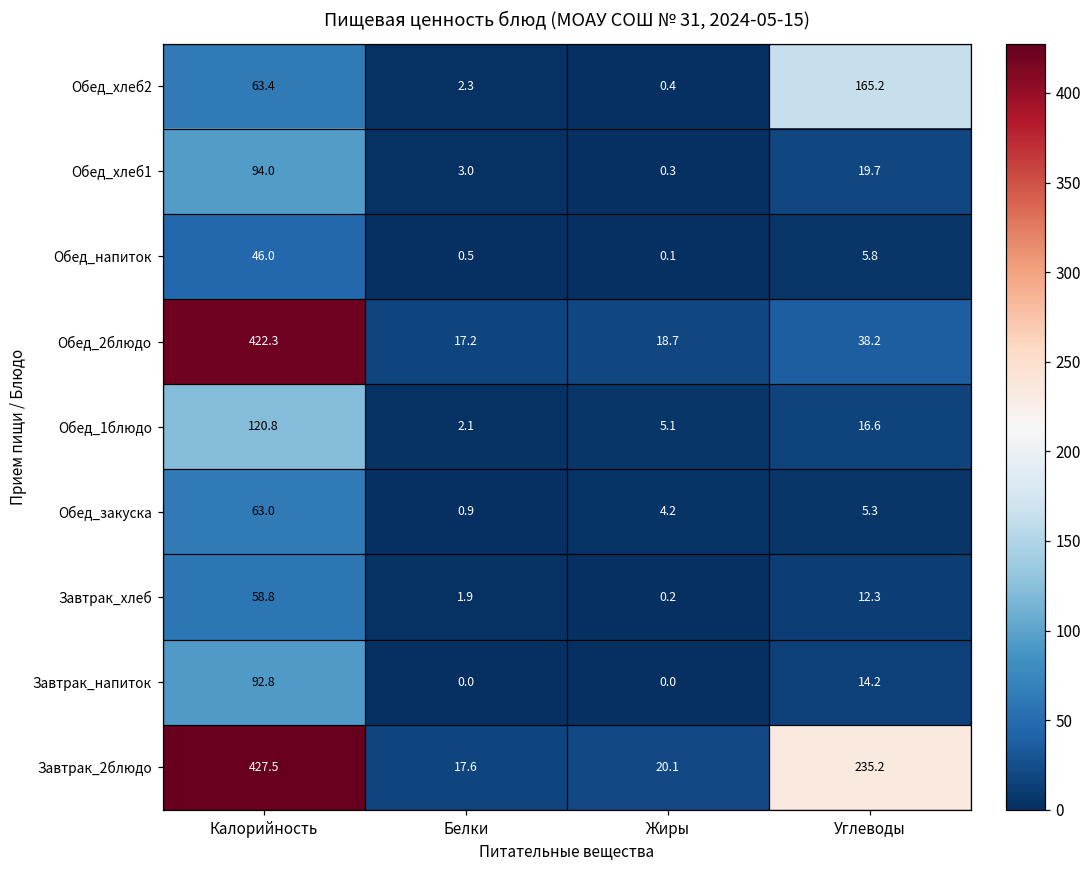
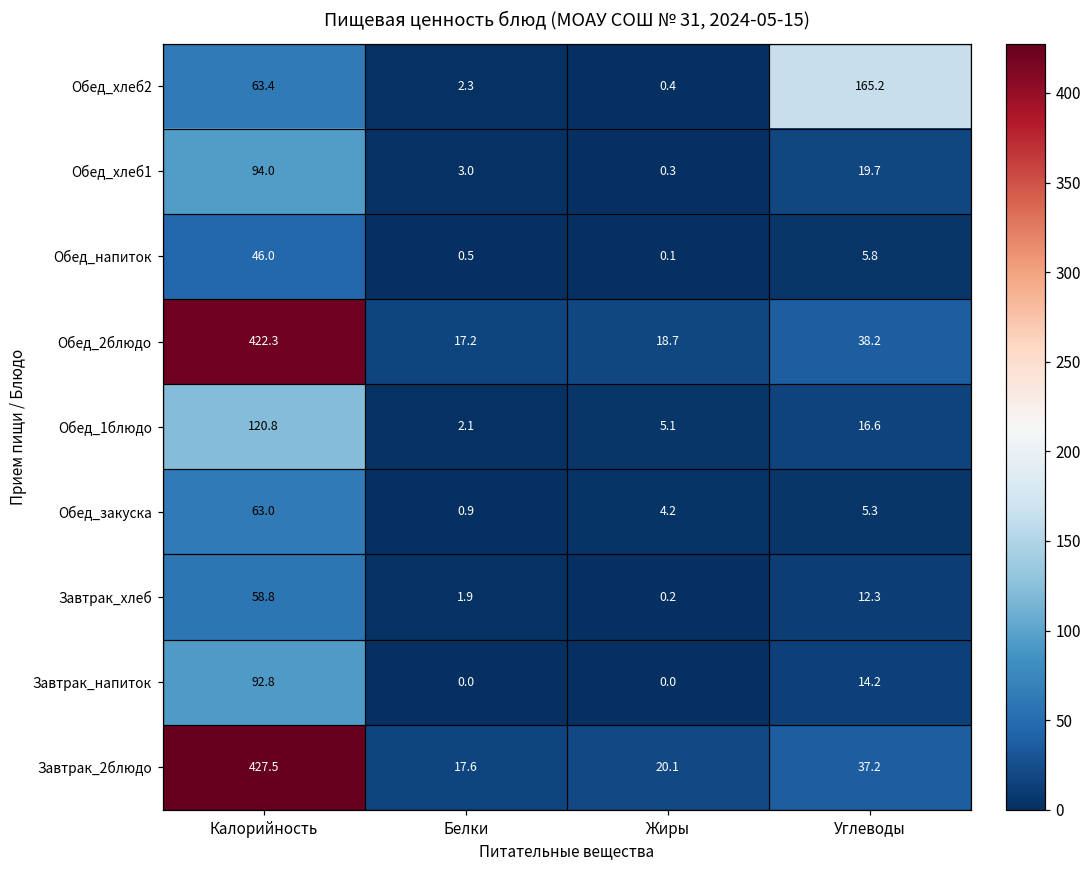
  {
    "Обед_хлеб2": {
      "Калорийность": 63.4,
      "Белки": 2.3,
      "Жиры": 0.4,
      "Углеводы": 165.2
    },
    "Обед_хлеб1": {
      "Калорийность": 94.0,
      "Белки": 3.0,
      "Жиры": 0.3,
      "Углеводы": 19.7
    },
    "Обед_напиток": {
      "Калорийность": 46.0,
      "Белки": 0.5,
      "Жиры": 0.1,
      "Углеводы": 5.8
    },
    "Обед_2блюдо": {
      "Калорийность": 422.3,
      "Белки": 17.2,
      "Жиры": 18.7,
      "Углеводы": 38.2
    },
    "Обед_1блюдо": {
      "Калорийность": 120.8,
      "Белки": 2.1,
      "Жиры": 5.1,
      "Углеводы": 16.6
    },
    "Обед_закуска": {
      "Калорийность": 63.0,
      "Белки": 0.9,
      "Жиры": 4.2,
      "Углеводы": 5.3
    },
    "Завтрак_хлеб": {
      "Калорийность": 58.8,
      "Белки": 1.9,
      "Жиры": 0.2,
      "Углеводы": 12.3
    },
    "Завтрак_напиток": {
      "Калорийность": 92.8,
      "Белки": 0.0,
      "Жиры": 0.0,
      "Углеводы": 14.2
    },
    "Завтрак_2блюдо": {
      "Калорийность": 427.5,
      "Белки": 17.6,
      "Жиры": 20.1,
-     "Углеводы": 235.2
+     "Углеводы": 37.2
    }
  }
